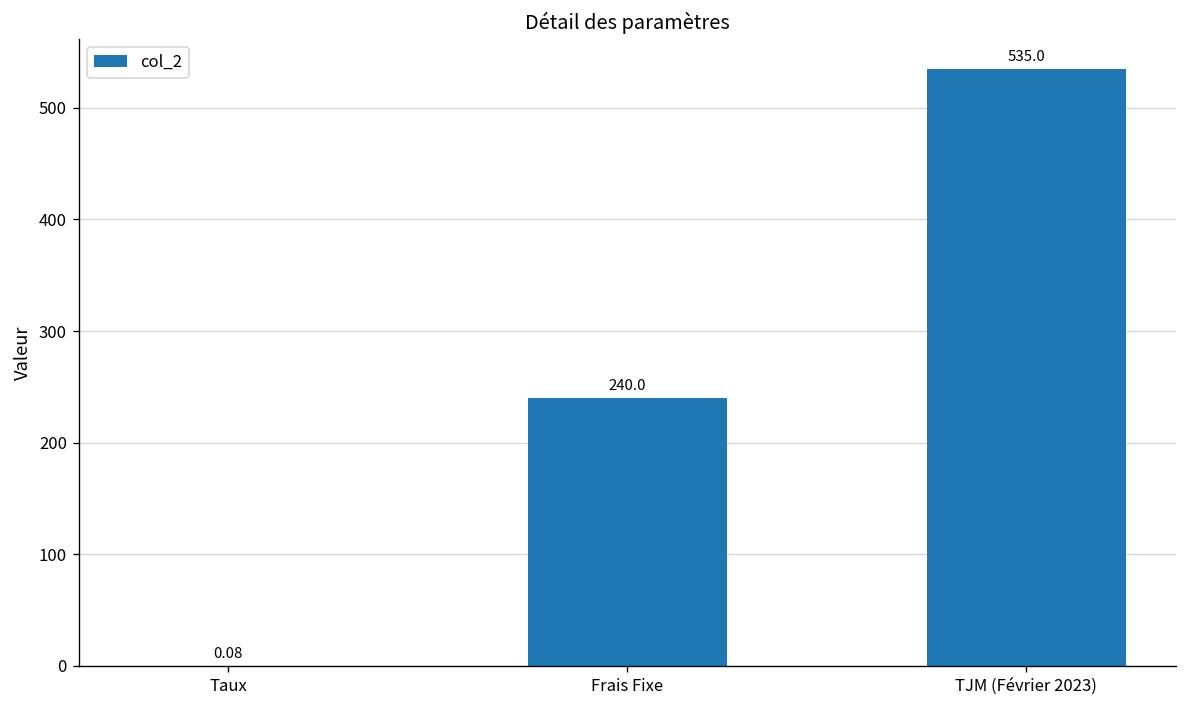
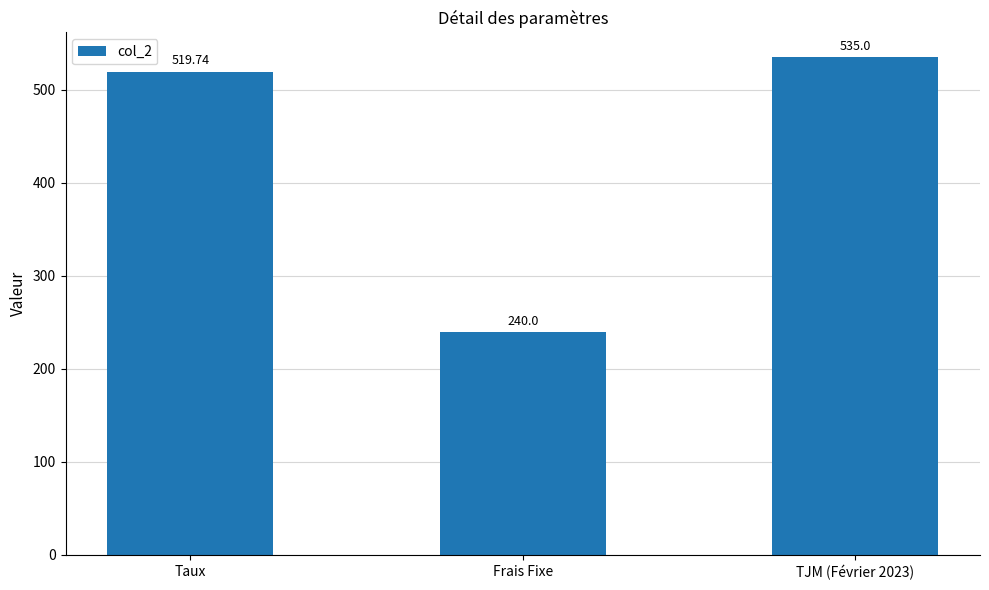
  {
-   "Taux": 0.08,
+   "Taux": 519.74,
    "Frais Fixe": 240.0,
    "TJM (Février 2023)": 535.0
  }
